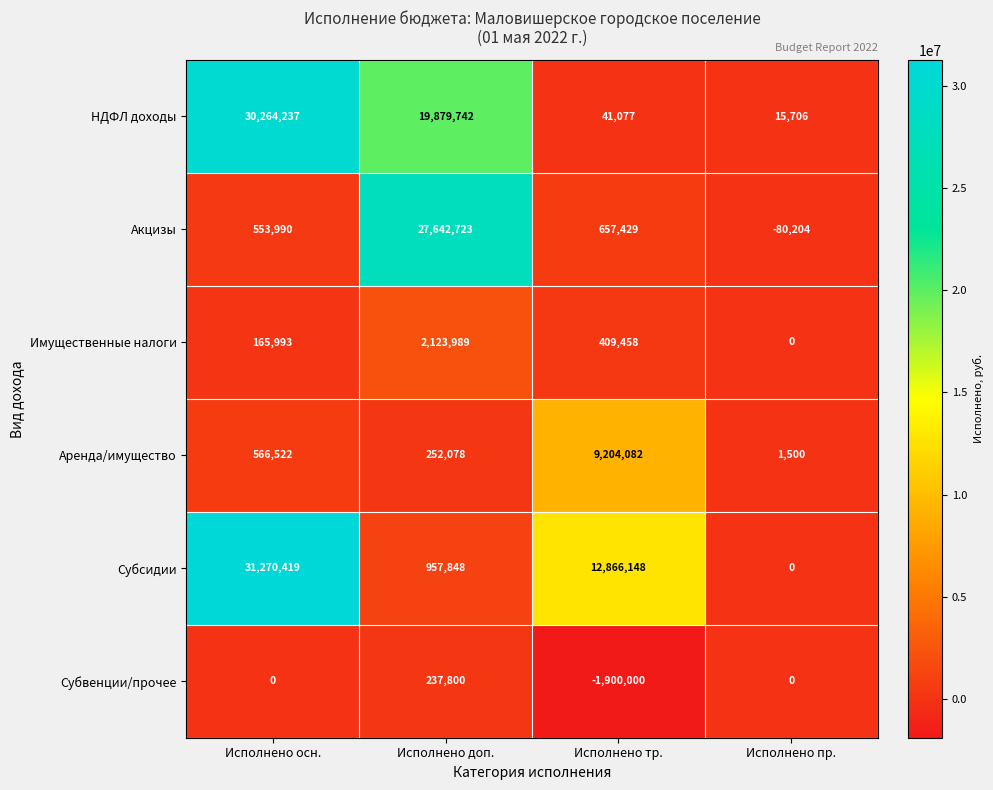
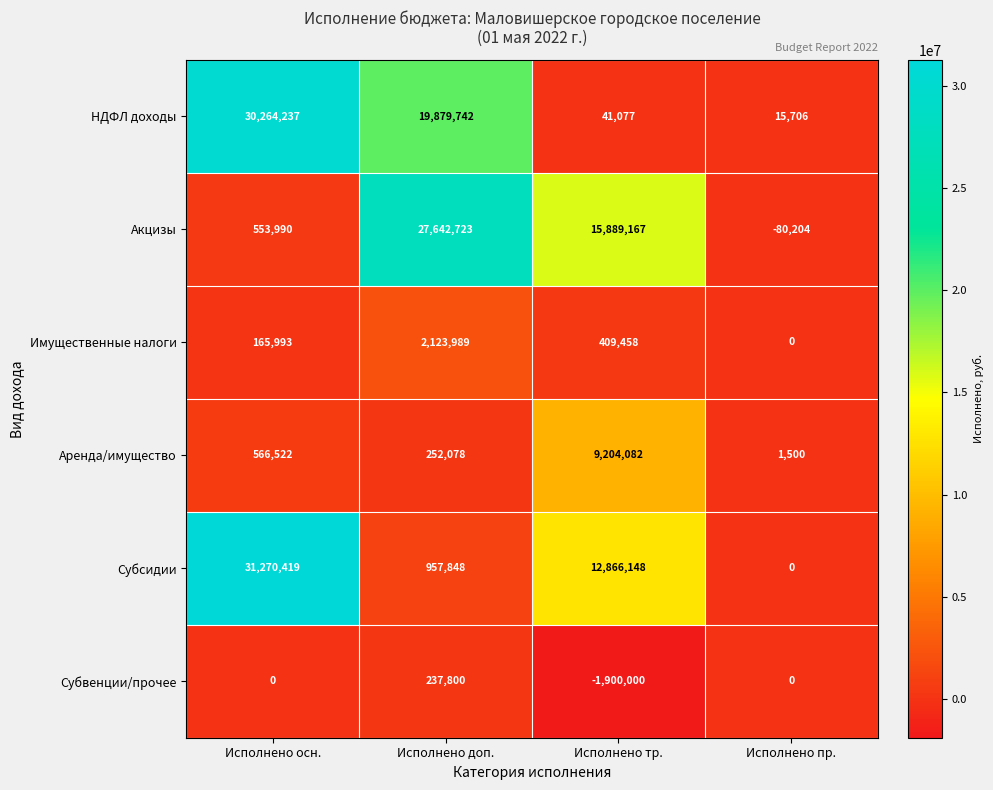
  {
    "НДФЛ доходы": {
      "Исполнено осн.": "30,264,237",
      "Исполнено доп.": "19,879,742",
      "Исполнено тр.": "41,077",
      "Исполнено пр.": "15,706"
    },
    "Акцизы": {
      "Исполнено осн.": "553,990",
      "Исполнено доп.": "27,642,723",
-     "Исполнено тр.": "657,429",
+     "Исполнено тр.": "15,889,167",
      "Исполнено пр.": "-80,204"
    },
    "Имущественные налоги": {
      "Исполнено осн.": "165,993",
      "Исполнено доп.": "2,123,989",
      "Исполнено тр.": "409,458",
      "Исполнено пр.": "0"
    },
    "Аренда/имущество": {
      "Исполнено осн.": "566,522",
      "Исполнено доп.": "252,078",
      "Исполнено тр.": "9,204,082",
      "Исполнено пр.": "1,500"
    },
    "Субсидии": {
      "Исполнено осн.": "31,270,419",
      "Исполнено доп.": "957,848",
      "Исполнено тр.": "12,866,148",
      "Исполнено пр.": "0"
    },
    "Субвенции/прочее": {
      "Исполнено осн.": "0",
      "Исполнено доп.": "237,800",
      "Исполнено тр.": "-1,900,000",
      "Исполнено пр.": "0"
    }
  }
